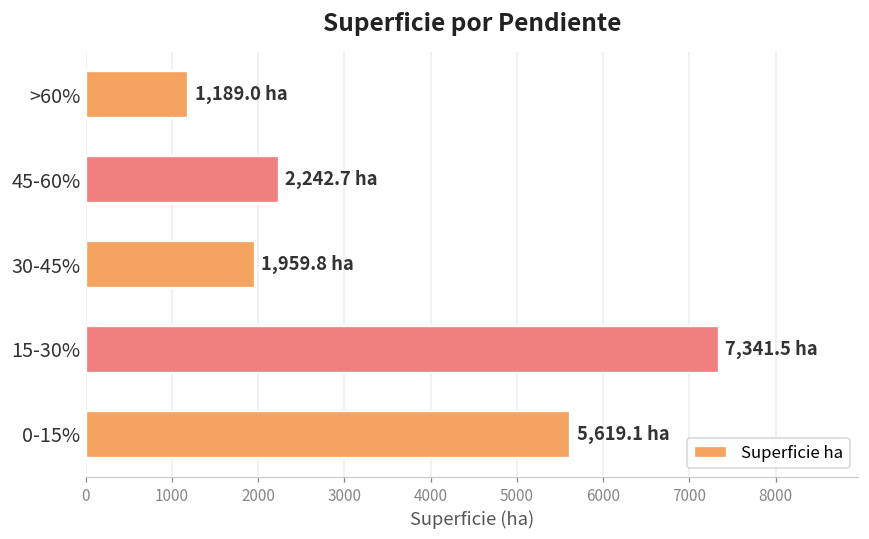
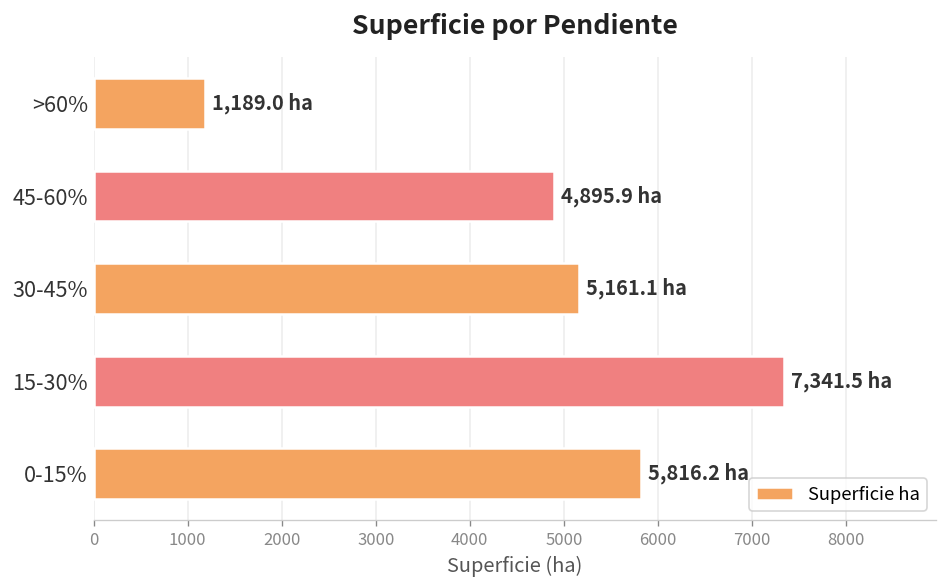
  {
    ">60%": "1,189.0",
-   "45-60%": "2,242.7",
-   "30-45%": "1,959.8",
+   "45-60%": "4,895.9",
+   "30-45%": "5,161.1",
    "15-30%": "7,341.5",
-   "0-15%": "5,619.1"
+   "0-15%": "5,816.2"
  }
